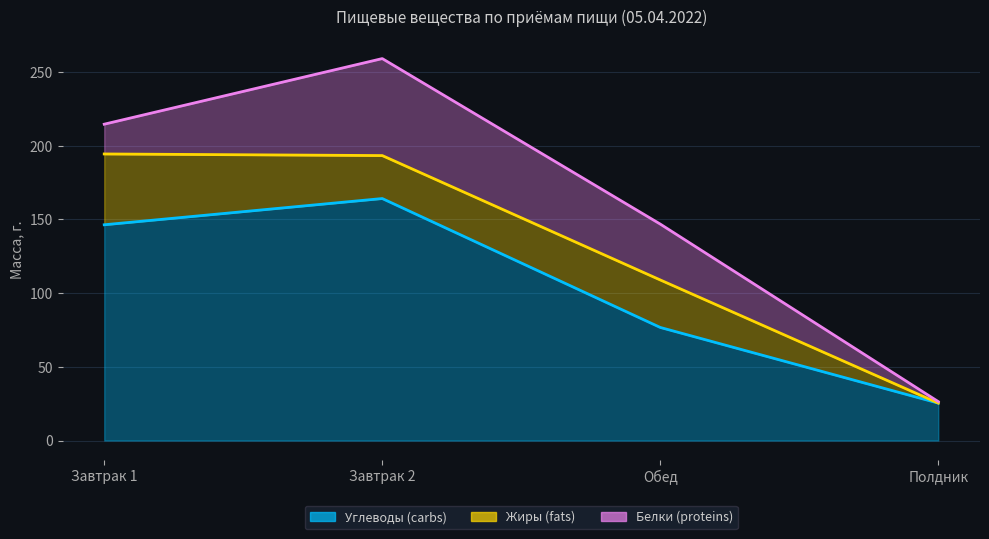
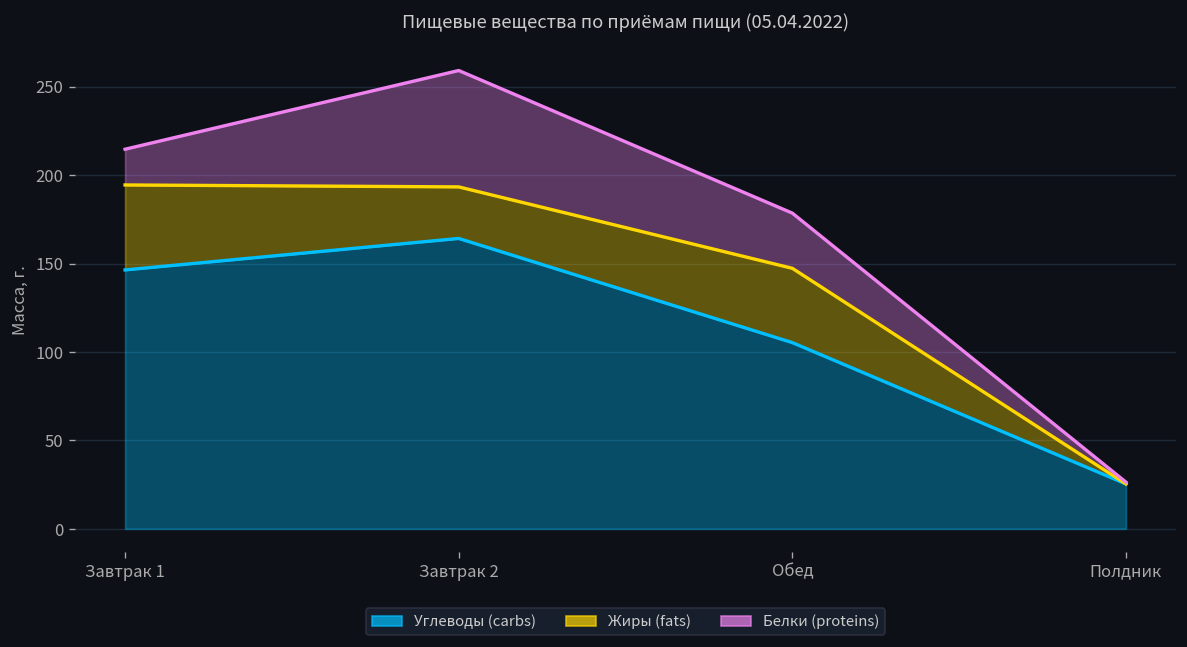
  {
    "Углеводы (carbs)": {
      "Завтрак 1": 146,
      "Завтрак 2": 164,
-     "Обед": 77
+     "Обед": 105
    },
    "Жиры (fats)": {
      "Завтрак 1": 48,
      "Завтрак 2": 29,
-     "Обед": 32
+     "Обед": 42
    },
    "Белки (proteins)": {
      "Завтрак 1": 20,
      "Завтрак 2": 66,
-     "Обед": 38
+     "Обед": 31
    }
  }
